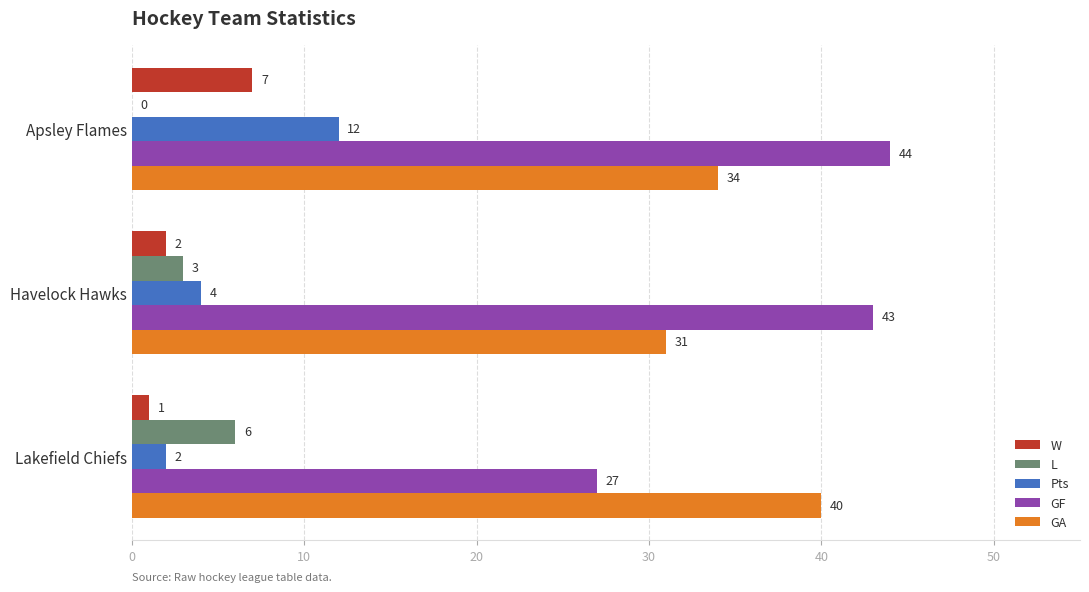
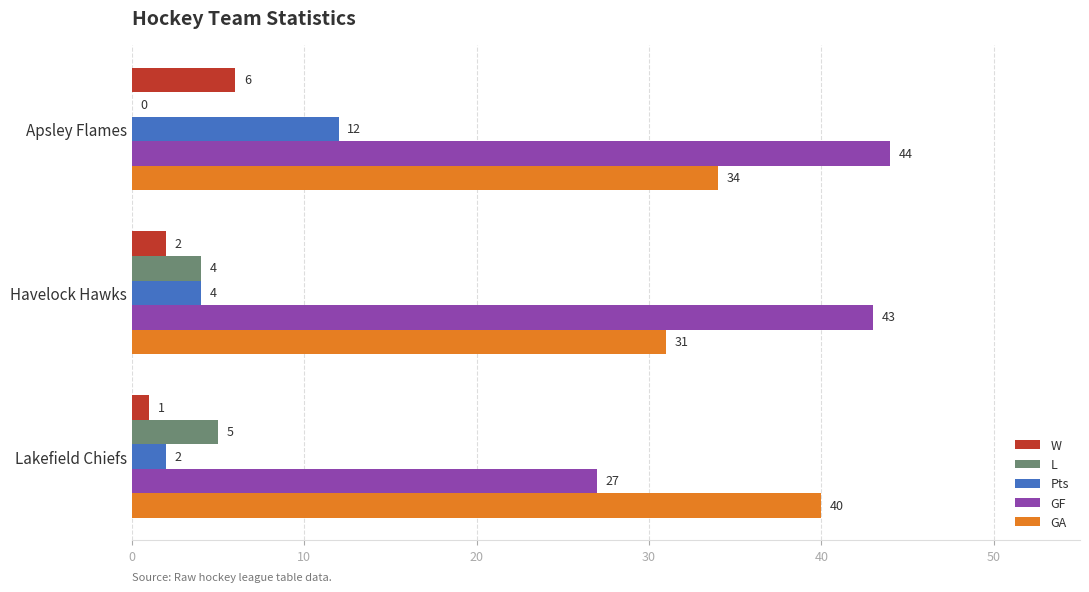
  {
    "W": {
-     "Apsley Flames": 7,
+     "Apsley Flames": 6,
      "Havelock Hawks": 2,
      "Lakefield Chiefs": 1
    },
    "L": {
      "Apsley Flames": 0,
-     "Havelock Hawks": 3,
-     "Lakefield Chiefs": 6
+     "Havelock Hawks": 4,
+     "Lakefield Chiefs": 5
    },
    "Pts": {
      "Apsley Flames": 12,
      "Havelock Hawks": 4,
      "Lakefield Chiefs": 2
    },
    "GF": {
      "Apsley Flames": 44,
      "Havelock Hawks": 43,
      "Lakefield Chiefs": 27
    },
    "GA": {
      "Apsley Flames": 34,
      "Havelock Hawks": 31,
      "Lakefield Chiefs": 40
    }
  }
